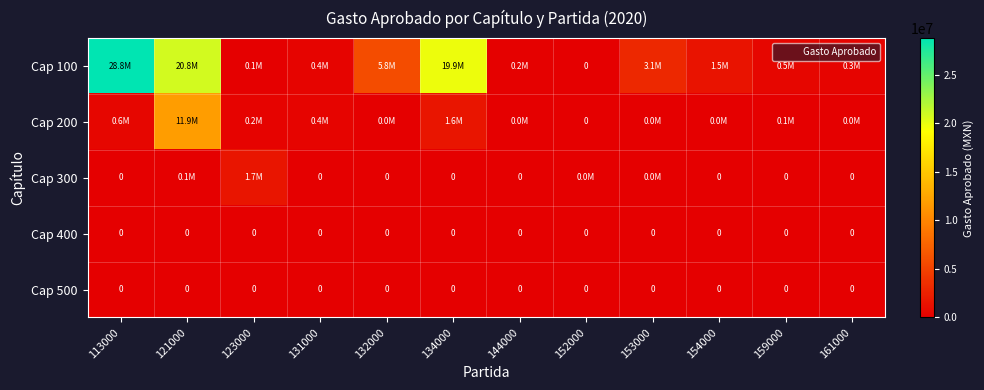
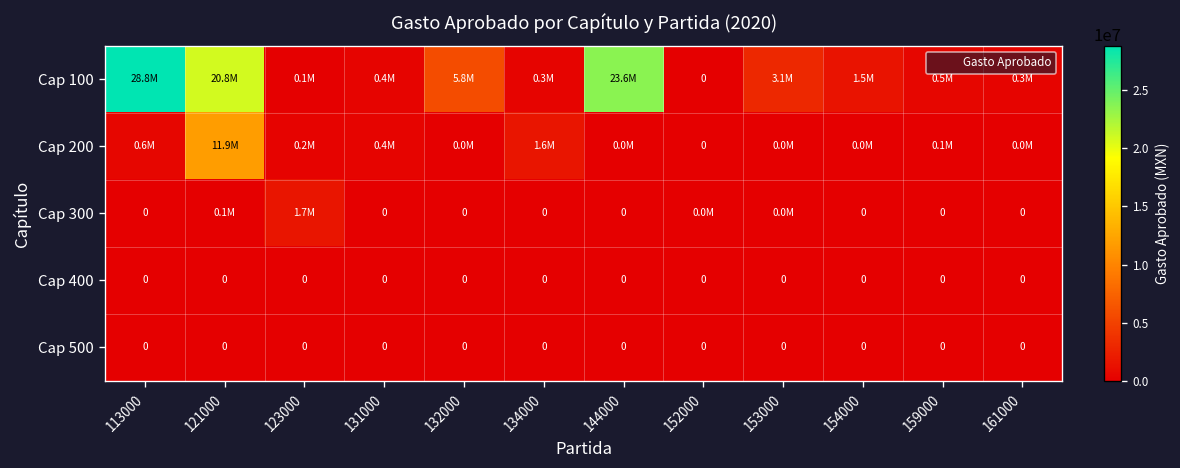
  {
    "Cap 100": {
      "113000": "28.8M",
      "121000": "20.8M",
      "123000": "0.1M",
      "131000": "0.4M",
      "132000": "5.8M",
-     "134000": "19.9M",
-     "144000": "0.2M",
+     "134000": "0.3M",
+     "144000": "23.6M",
      "152000": "0",
      "153000": "3.1M",
      "154000": "1.5M",
      "159000": "0.5M",
      "161000": "0.3M"
    },
    "Cap 200": {
      "113000": "0.6M",
      "121000": "11.9M",
      "123000": "0.2M",
      "131000": "0.4M",
      "132000": "0.0M",
      "134000": "1.6M",
      "144000": "0.0M",
      "152000": "0",
      "153000": "0.0M",
      "154000": "0.0M",
      "159000": "0.1M",
      "161000": "0.0M"
    },
    "Cap 300": {
      "113000": "0",
      "121000": "0.1M",
      "123000": "1.7M",
      "131000": "0",
      "132000": "0",
      "134000": "0",
      "144000": "0",
      "152000": "0.0M",
      "153000": "0.0M",
      "154000": "0",
      "159000": "0",
      "161000": "0"
    },
    "Cap 400": {
      "113000": "0",
      "121000": "0",
      "123000": "0",
      "131000": "0",
      "132000": "0",
      "134000": "0",
      "144000": "0",
      "152000": "0",
      "153000": "0",
      "154000": "0",
      "159000": "0",
      "161000": "0"
    },
    "Cap 500": {
      "113000": "0",
      "121000": "0",
      "123000": "0",
      "131000": "0",
      "132000": "0",
      "134000": "0",
      "144000": "0",
      "152000": "0",
      "153000": "0",
      "154000": "0",
      "159000": "0",
      "161000": "0"
    }
  }
